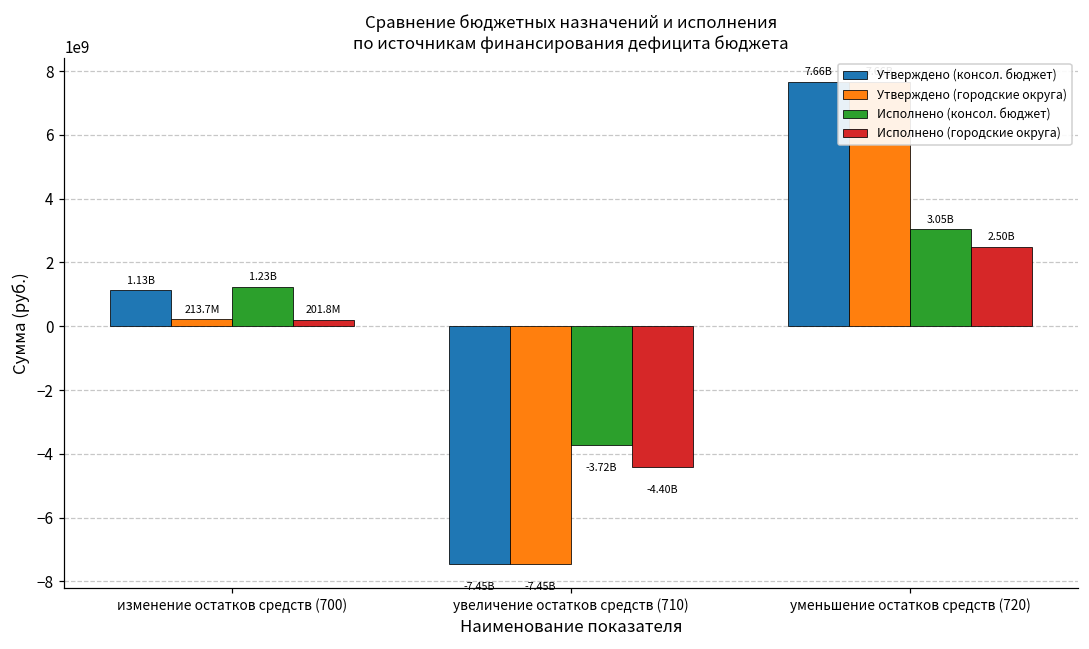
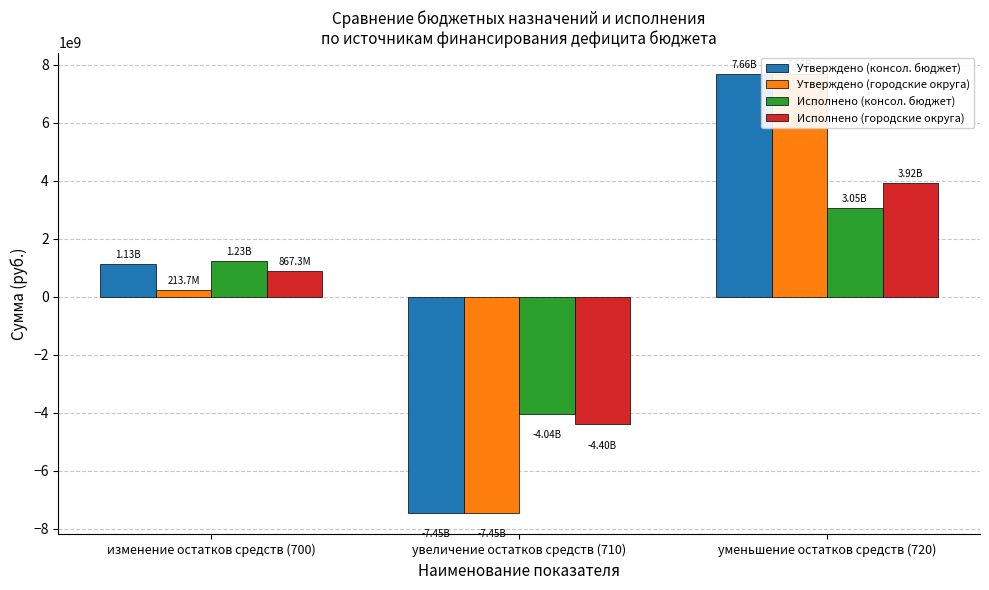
  {
    "Утверждено (консол. бюджет)": {
      "изменение остатков средств (700)": "1.13B",
      "увеличение остатков средств (710)": "-7.45B",
      "уменьшение остатков средств (720)": "7.66B"
    },
    "Утверждено (городские округа)": {
      "изменение остатков средств (700)": "213.7M",
      "увеличение остатков средств (710)": "-7.45B"
    },
    "Исполнено (консол. бюджет)": {
      "изменение остатков средств (700)": "1.23B",
-     "увеличение остатков средств (710)": "-3.72B",
+     "увеличение остатков средств (710)": "-4.04B",
      "уменьшение остатков средств (720)": "3.05B"
    },
    "Исполнено (городские округа)": {
-     "изменение остатков средств (700)": "201.8M",
+     "изменение остатков средств (700)": "867.3M",
      "увеличение остатков средств (710)": "-4.40B",
-     "уменьшение остатков средств (720)": "2.50B"
+     "уменьшение остатков средств (720)": "3.92B"
    }
  }
